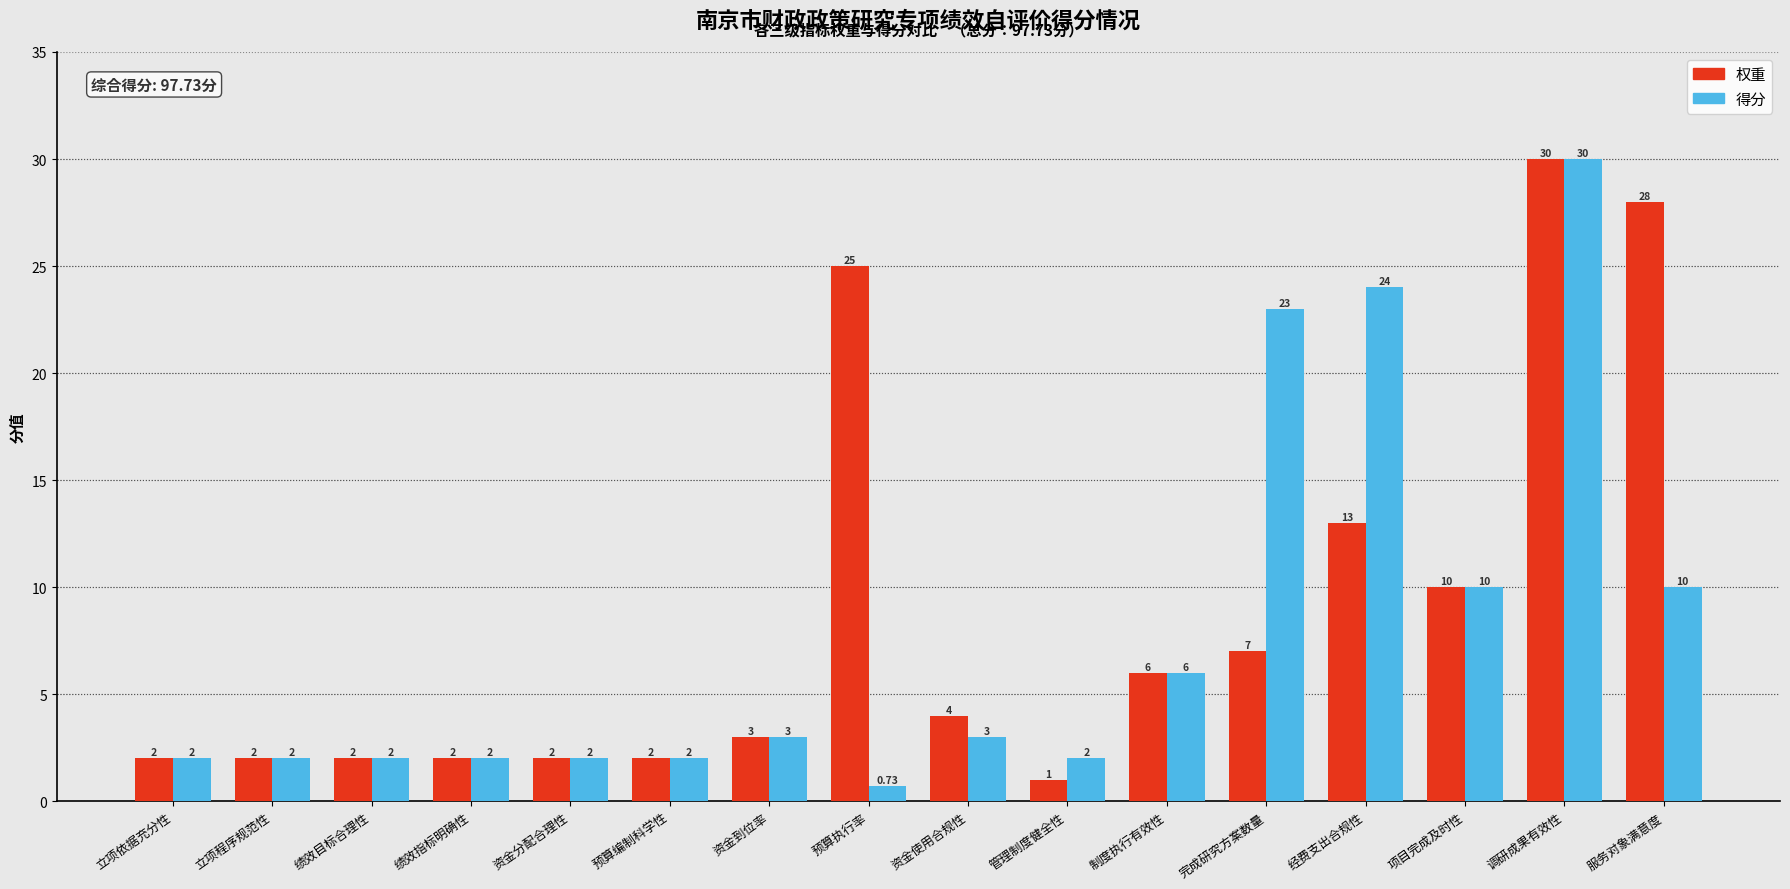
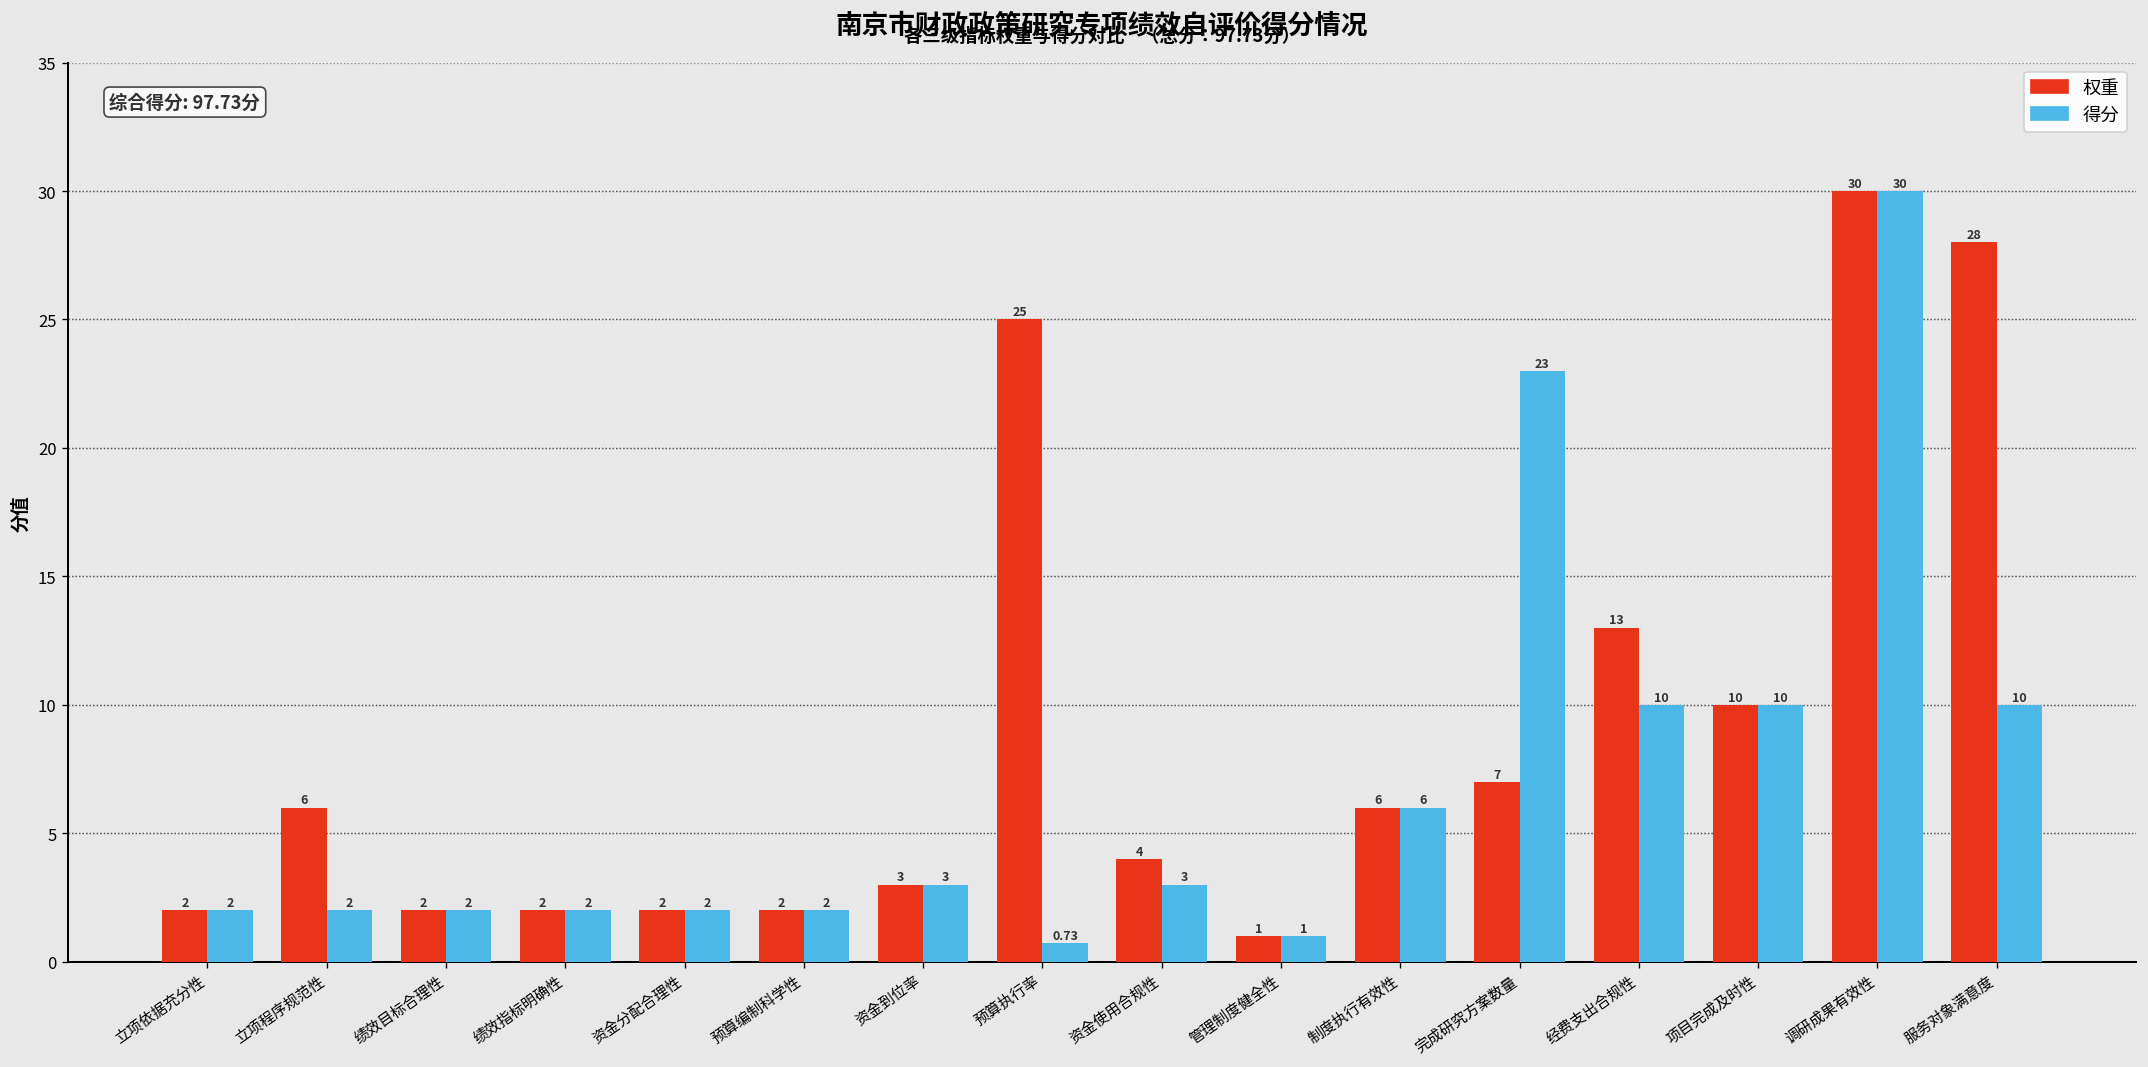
  {
    "权重": {
      "立项依据充分性": 2,
-     "立项程序规范性": 2,
+     "立项程序规范性": 6,
      "绩效目标合理性": 2,
      "绩效指标明确性": 2,
      "资金分配合理性": 2,
      "预算编制科学性": 2,
      "资金到位率": 3,
      "预算执行率": 25,
      "资金使用合规性": 4,
      "管理制度健全性": 1,
      "制度执行有效性": 6,
      "完成研究方案数量": 7,
      "经费支出合规性": 13,
      "项目完成及时性": 10,
      "调研成果有效性": 30,
      "服务对象满意度": 28
    },
    "得分": {
      "立项依据充分性": 2,
      "立项程序规范性": 2,
      "绩效目标合理性": 2,
      "绩效指标明确性": 2,
      "资金分配合理性": 2,
      "预算编制科学性": 2,
      "资金到位率": 3,
      "预算执行率": 0.73,
      "资金使用合规性": 3,
-     "管理制度健全性": 2,
+     "管理制度健全性": 1,
      "制度执行有效性": 6,
      "完成研究方案数量": 23,
-     "经费支出合规性": 24,
+     "经费支出合规性": 10,
      "项目完成及时性": 10,
      "调研成果有效性": 30,
      "服务对象满意度": 10
    }
  }
